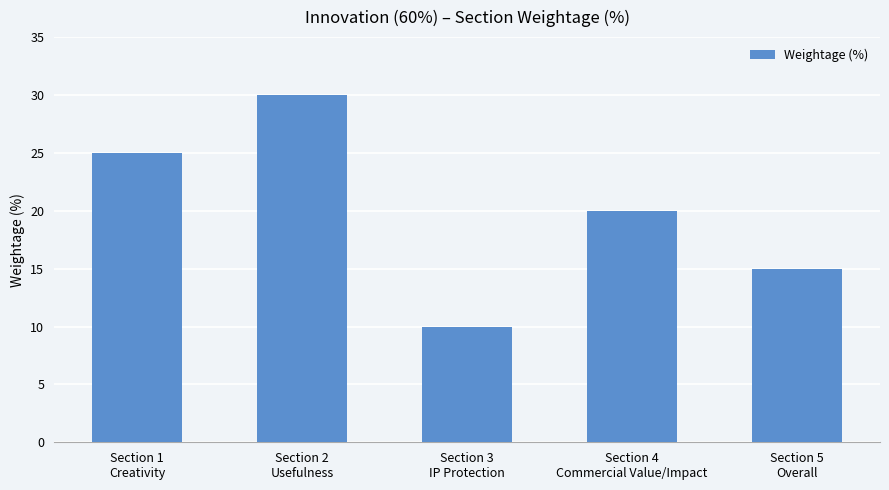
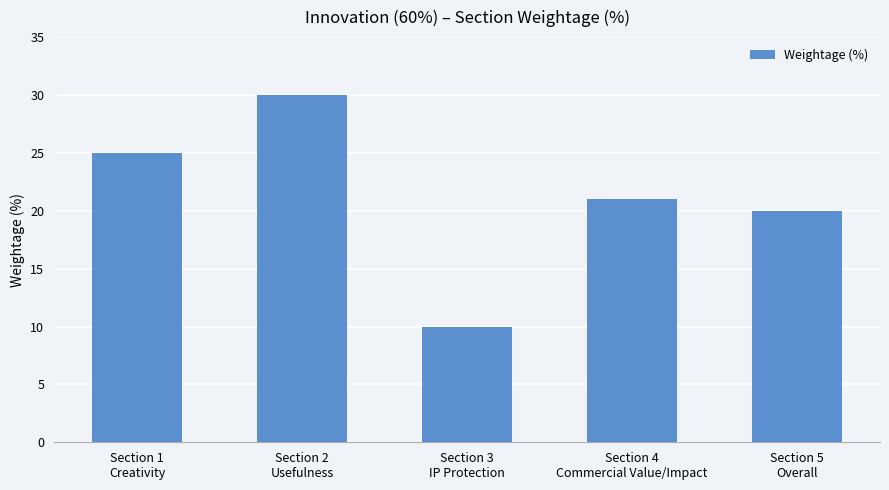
  {
    "Section 1 Creativity": 25,
    "Section 2 Usefulness": 30,
    "Section 3 IP Protection": 10,
-   "Section 4 Commercial Value/Impact": 20,
-   "Section 5 Overall": 15
+   "Section 4 Commercial Value/Impact": 21,
+   "Section 5 Overall": 20
  }
